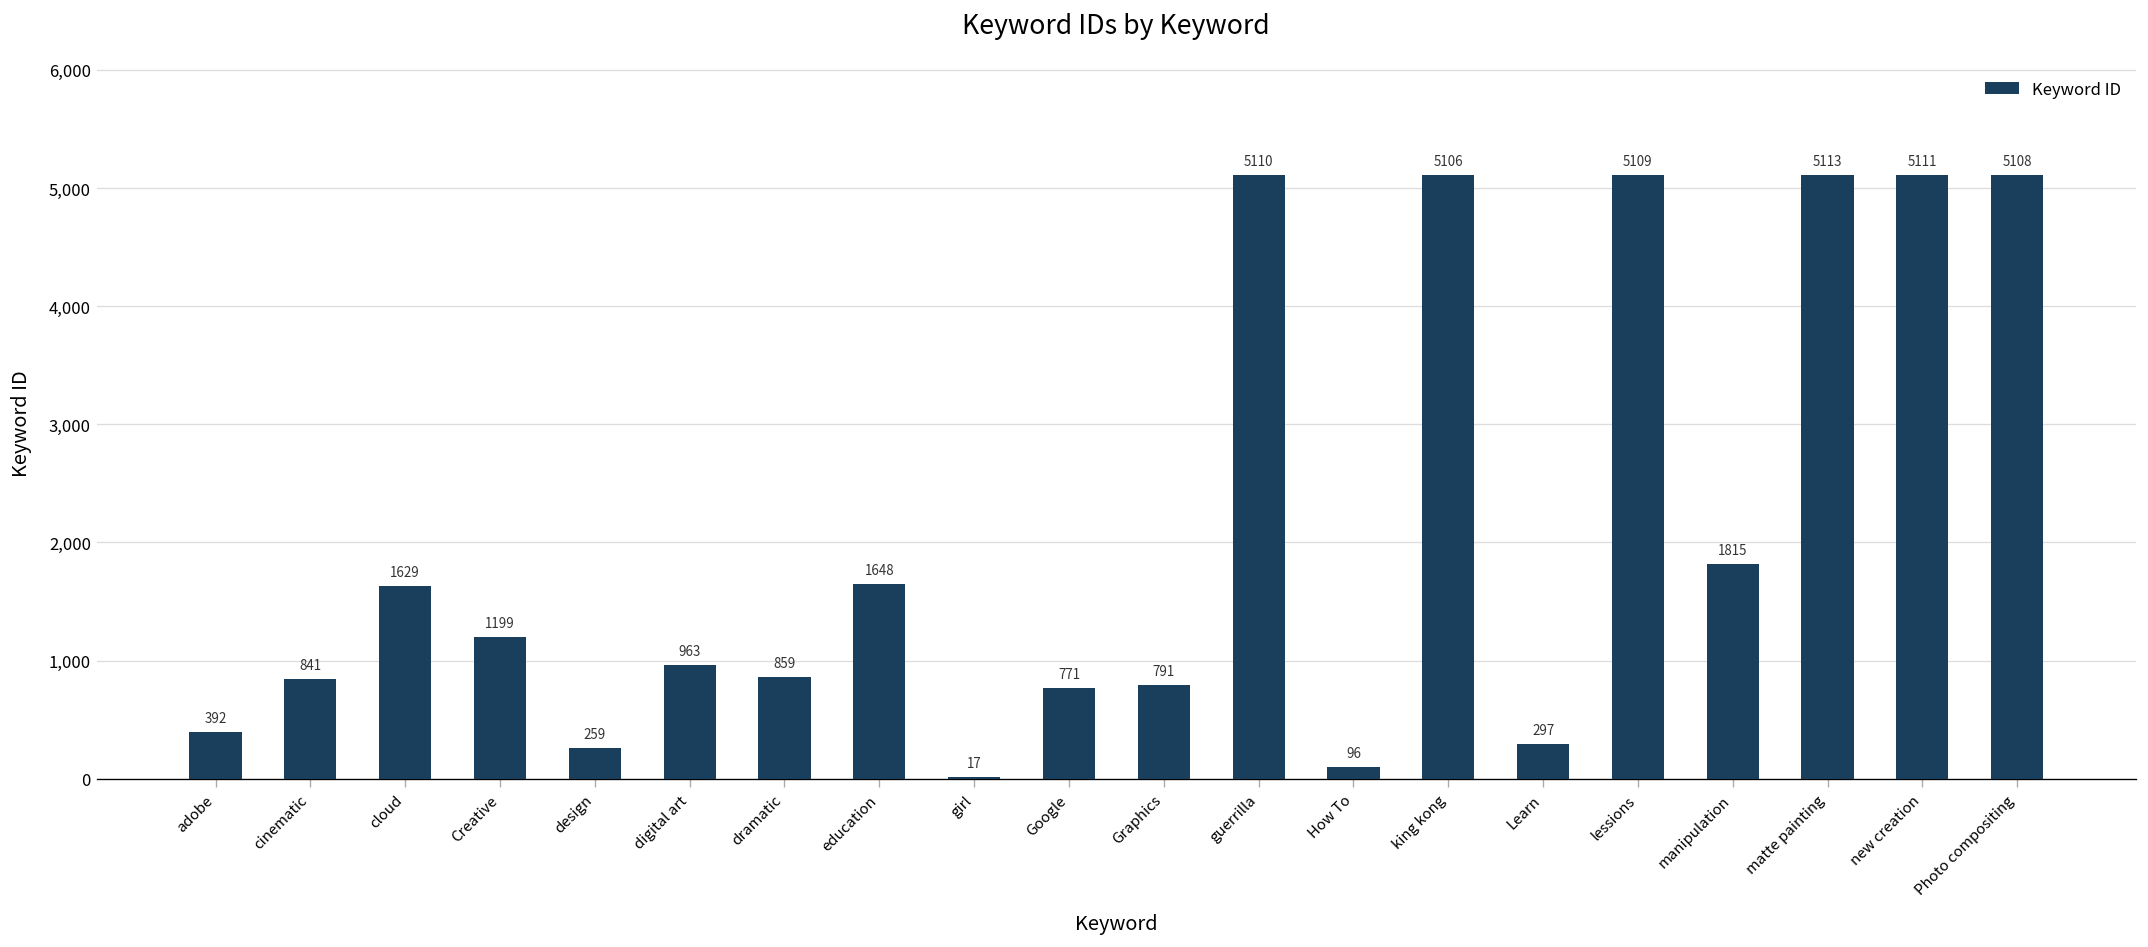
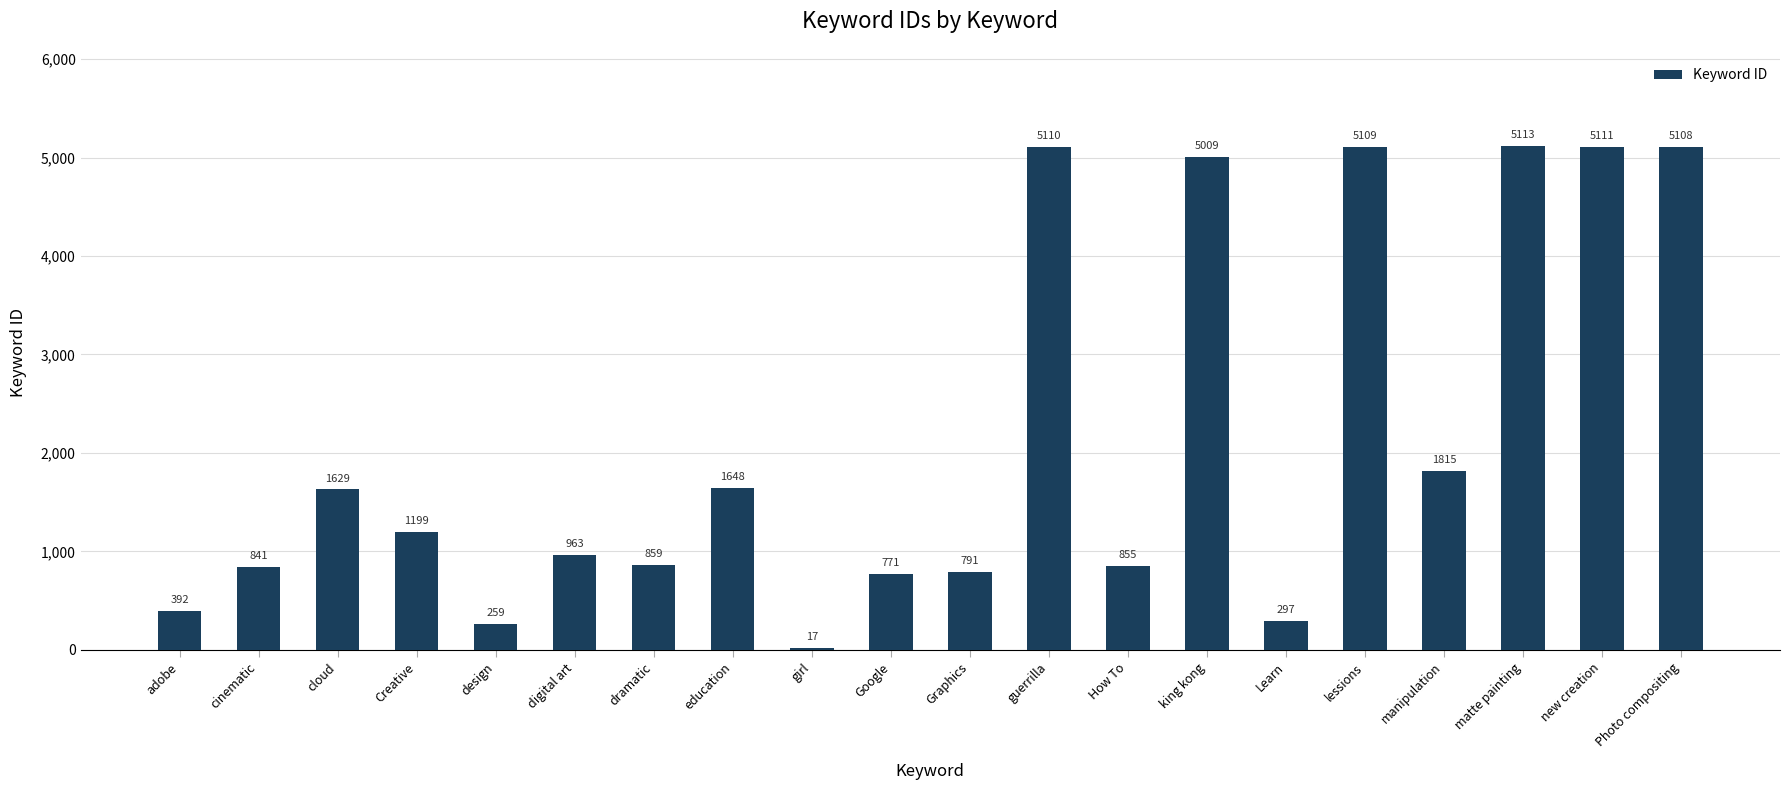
  {
    "adobe": 392,
    "cinematic": 841,
    "cloud": 1629,
    "Creative": 1199,
    "design": 259,
    "digital art": 963,
    "dramatic": 859,
    "education": 1648,
    "girl": 17,
    "Google": 771,
    "Graphics": 791,
    "guerrilla": 5110,
-   "How To": 96,
-   "king kong": 5106,
+   "How To": 855,
+   "king kong": 5009,
    "Learn": 297,
    "lessions": 5109,
    "manipulation": 1815,
    "matte painting": 5113,
    "new creation": 5111,
    "Photo compositing": 5108
  }
